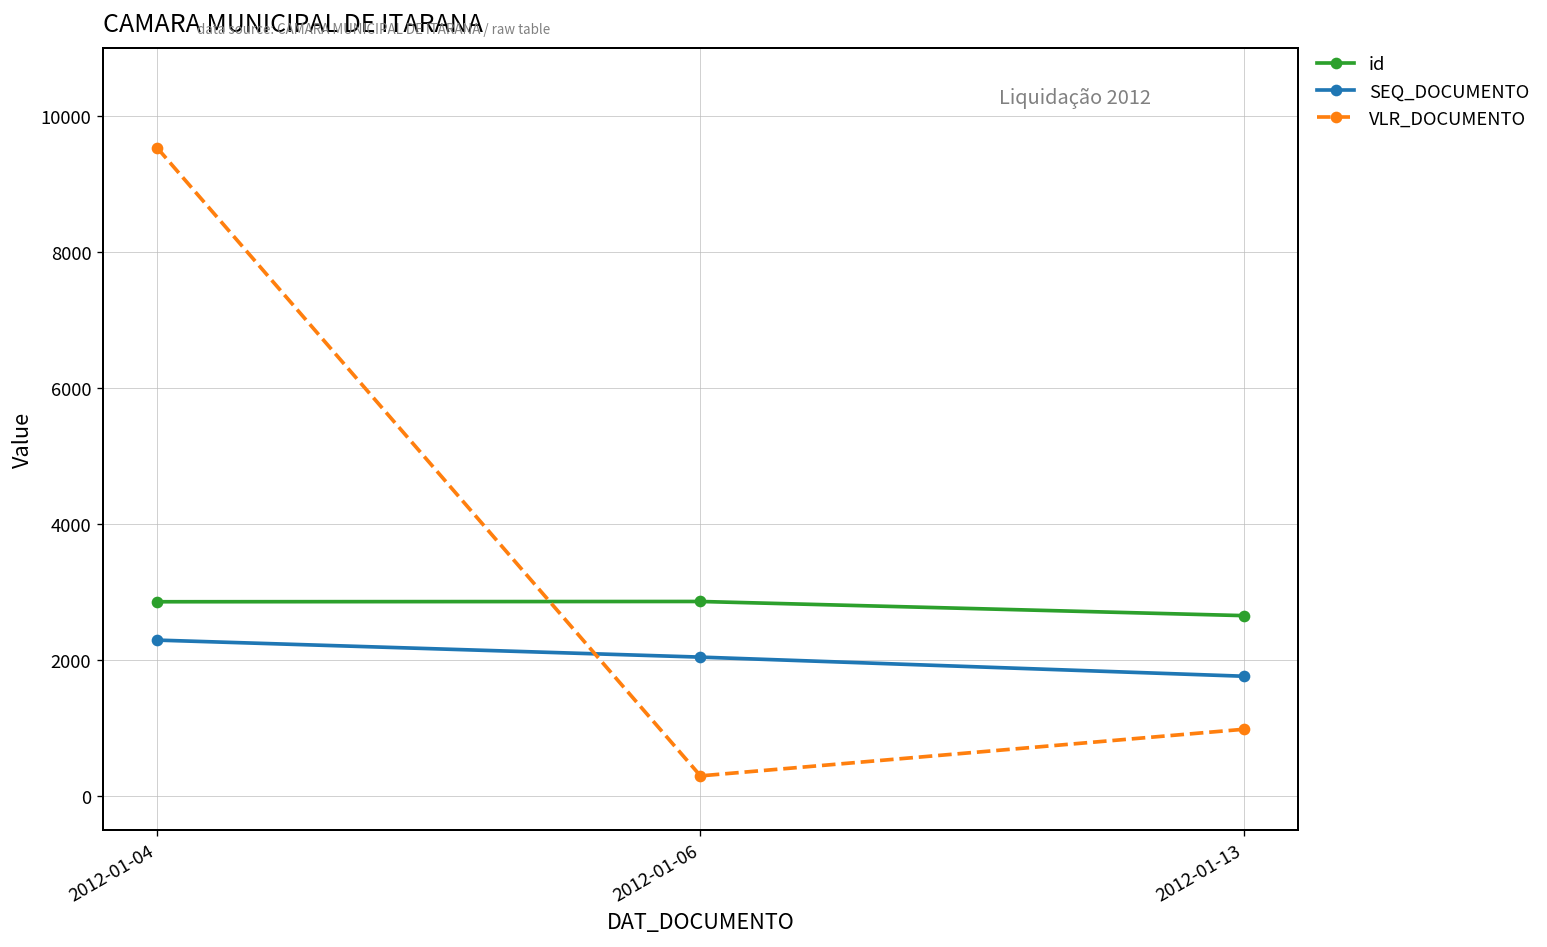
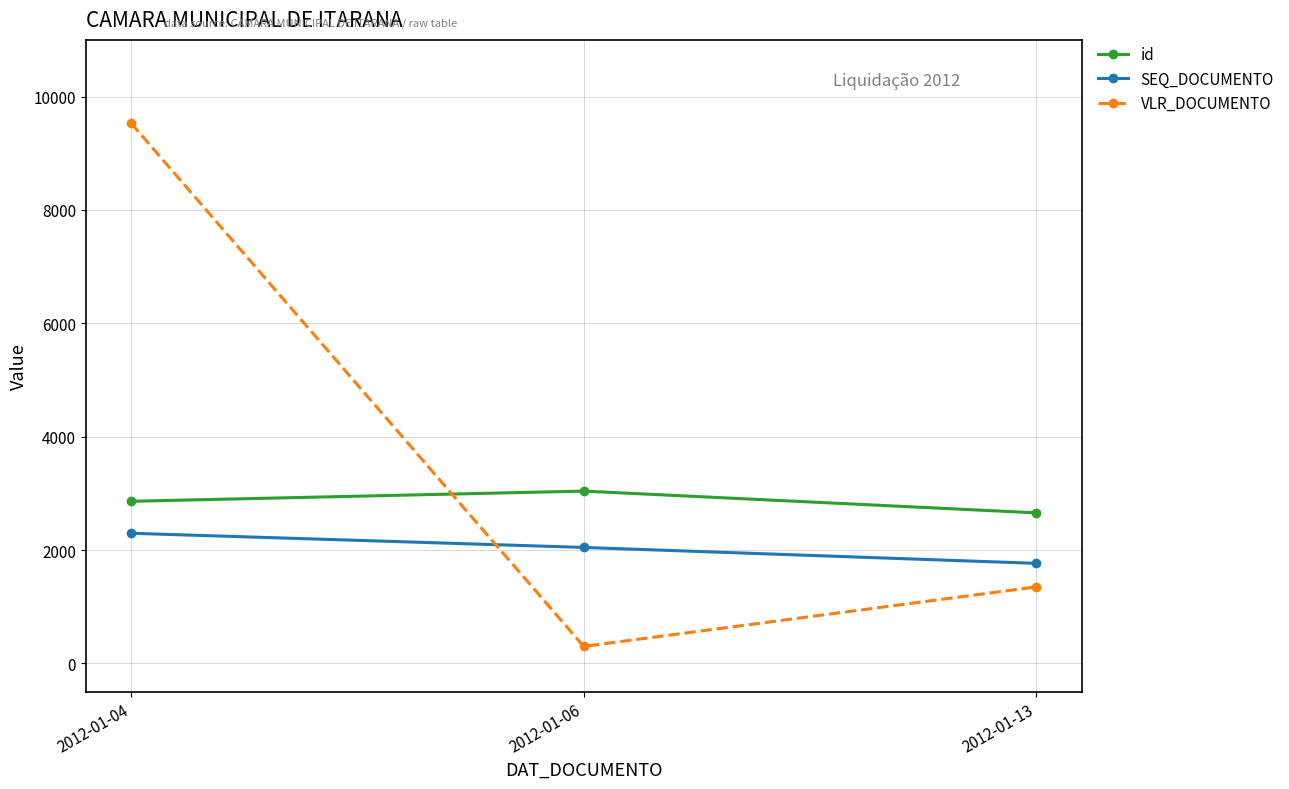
  {
    "id": {
      "2012-01-04": 2900,
-     "2012-01-06": 2900,
+     "2012-01-06": 3000,
      "2012-01-13": 2700
    },
    "SEQ_DOCUMENTO": {
      "2012-01-04": 2300,
      "2012-01-06": 2000,
      "2012-01-13": 1800
    },
    "VLR_DOCUMENTO": {
      "2012-01-04": 9500,
      "2012-01-06": 300,
-     "2012-01-13": 1000
+     "2012-01-13": 1400
    }
  }
